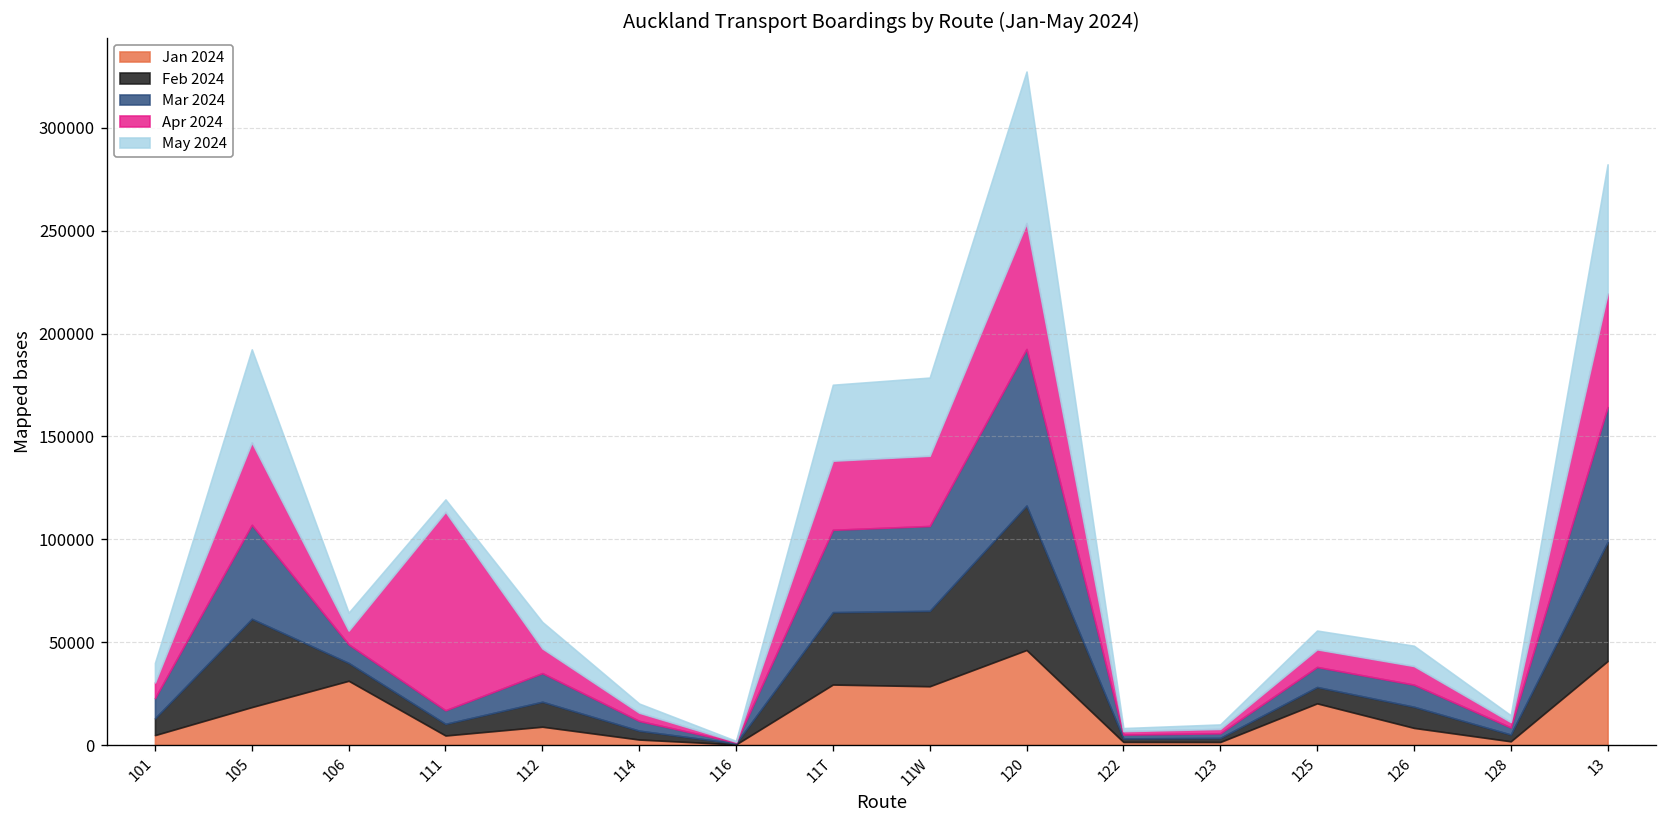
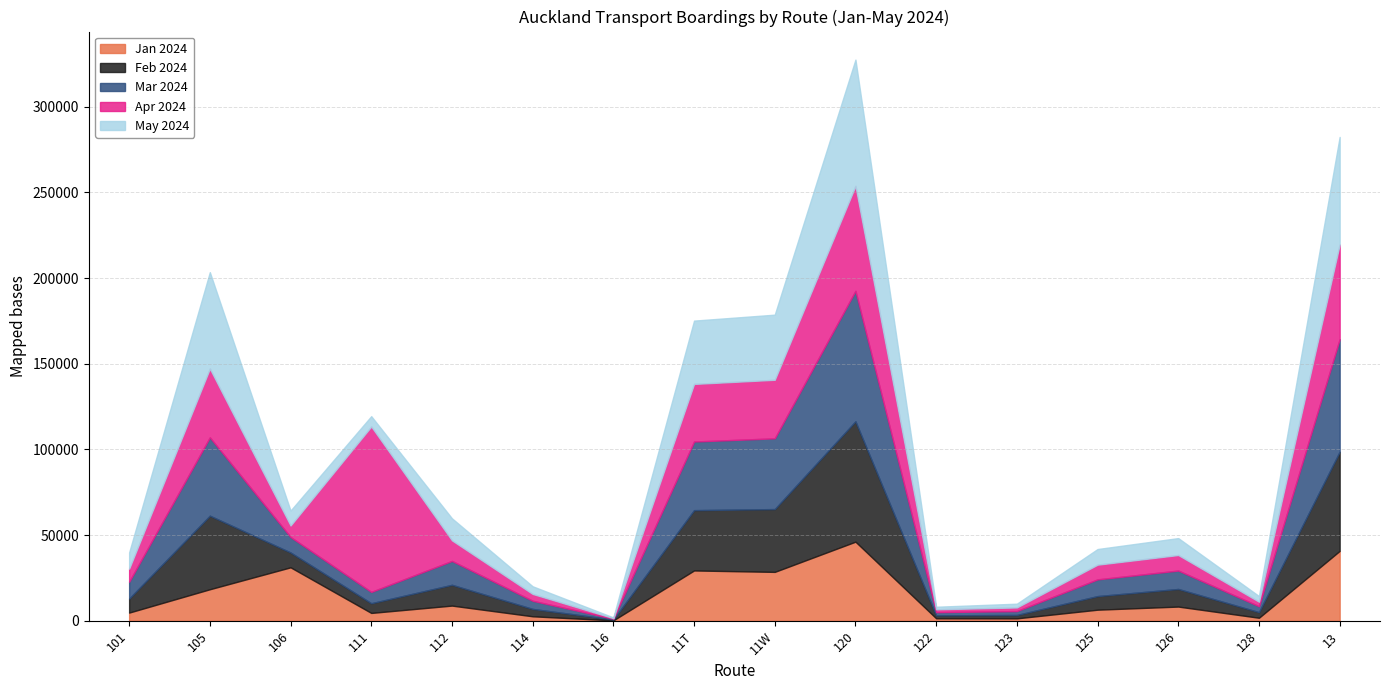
  {
    "Jan 2024": {
      "101": 5000,
      "105": 18000,
      "106": 31000,
      "111": 5000,
      "112": 9000,
      "114": 3000,
      "11T": 29000,
      "11W": 29000,
      "120": 46000,
      "122": 1000,
      "123": 1000,
-     "125": 20000,
+     "125": 7000,
      "126": 8000,
      "128": 2000,
      "13": 41000
    },
    "Feb 2024": {
      "101": 8000,
      "105": 43000,
      "106": 9000,
      "111": 6000,
      "112": 12000,
      "114": 4000,
      "11T": 35000,
      "11W": 37000,
      "120": 70000,
      "122": 2000,
      "123": 2000,
      "125": 8000,
      "126": 10000,
      "128": 3000,
      "13": 58000
    },
    "Mar 2024": {
      "101": 10000,
      "105": 46000,
      "106": 9000,
      "111": 7000,
      "112": 14000,
      "114": 5000,
      "11T": 40000,
      "11W": 41000,
      "120": 76000,
      "122": 2000,
      "123": 2000,
      "125": 10000,
      "126": 11000,
      "128": 3000,
      "13": 66000
    },
    "Apr 2024": {
      "101": 8000,
      "105": 40000,
      "106": 7000,
      "111": 97000,
      "112": 12000,
      "114": 4000,
      "11T": 34000,
      "11W": 34000,
      "120": 61000,
      "122": 2000,
      "123": 2000,
      "125": 9000,
      "126": 9000,
      "128": 3000,
      "13": 55000
    },
    "May 2024": {
      "101": 9000,
-     "105": 45000,
+     "105": 56000,
      "106": 9000,
      "111": 6000,
      "112": 13000,
      "114": 4000,
      "11T": 37000,
      "11W": 38000,
      "120": 74000,
      "122": 1000,
      "123": 2000,
      "125": 9000,
      "126": 10000,
      "128": 3000,
      "13": 63000
    }
  }
